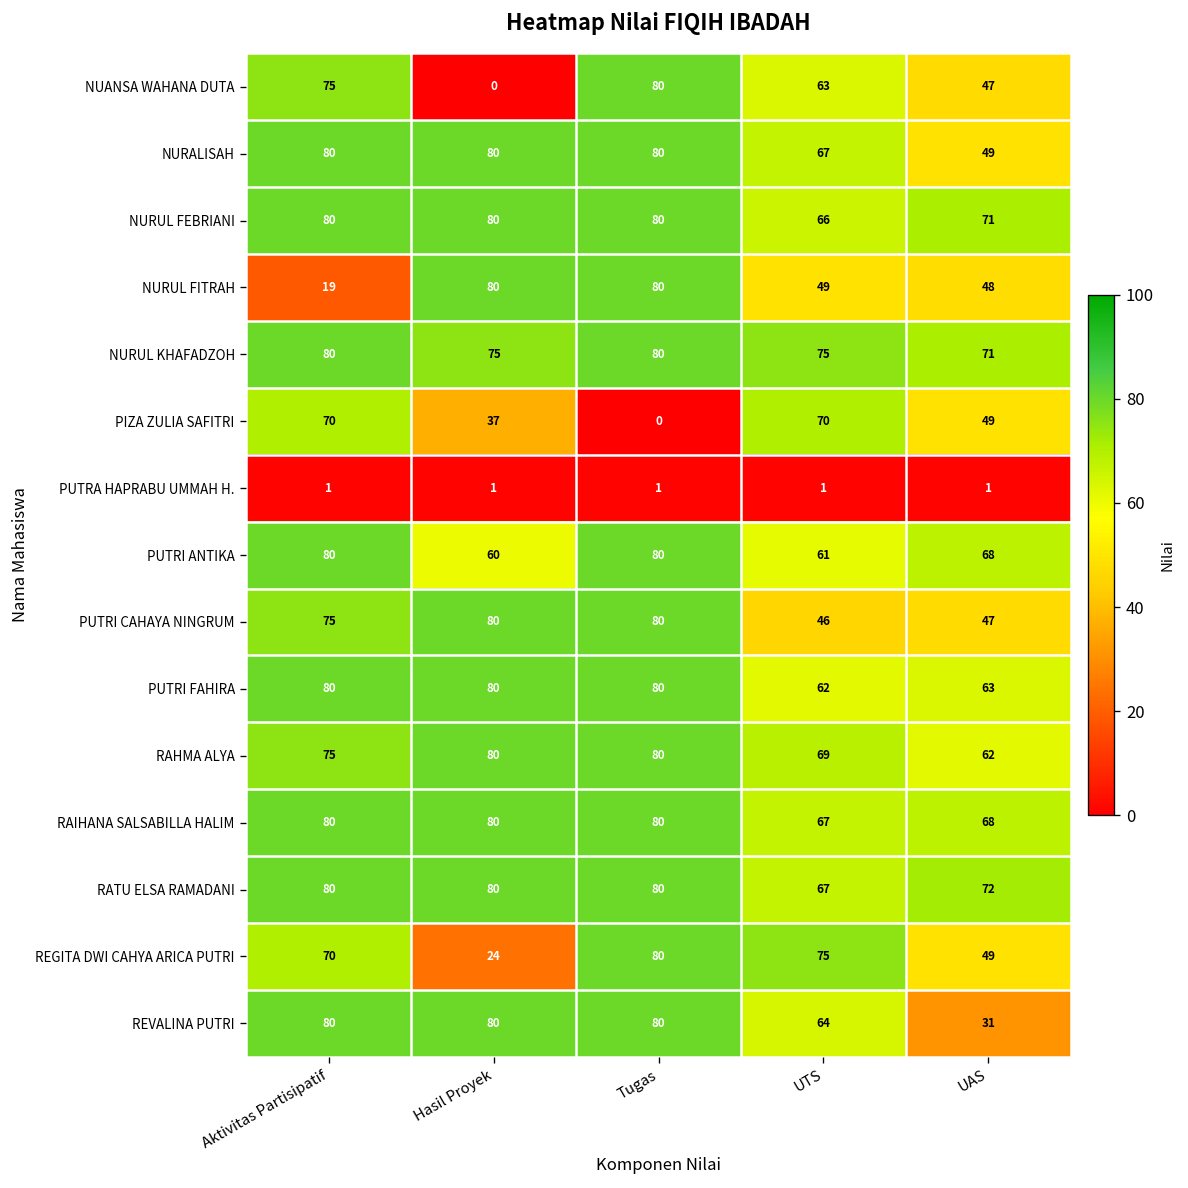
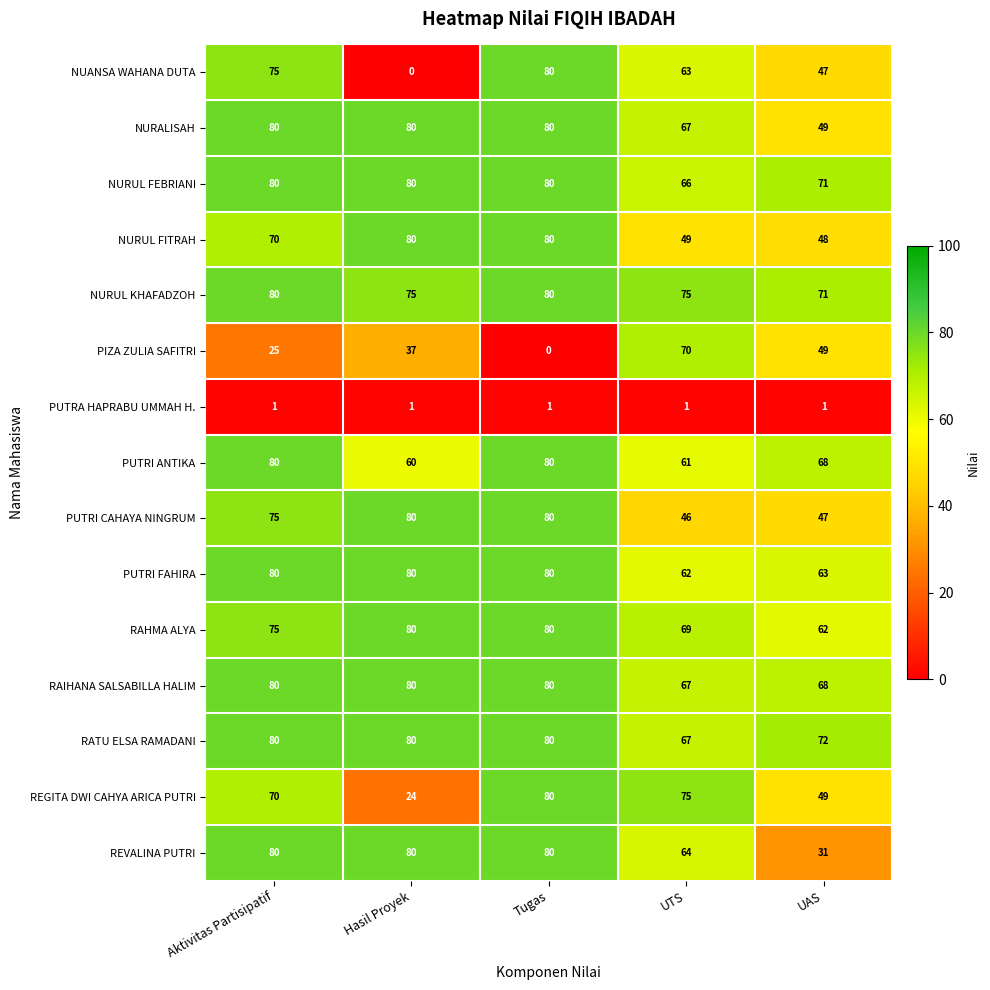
  {
    "NUANSA WAHANA DUTA": {
      "Aktivitas Partisipatif": 75,
      "Hasil Proyek": 0,
      "Tugas": 80,
      "UTS": 63,
      "UAS": 47
    },
    "NURALISAH": {
      "Aktivitas Partisipatif": 80,
      "Hasil Proyek": 80,
      "Tugas": 80,
      "UTS": 67,
      "UAS": 49
    },
    "NURUL FEBRIANI": {
      "Aktivitas Partisipatif": 80,
      "Hasil Proyek": 80,
      "Tugas": 80,
      "UTS": 66,
      "UAS": 71
    },
    "NURUL FITRAH": {
-     "Aktivitas Partisipatif": 19,
+     "Aktivitas Partisipatif": 70,
      "Hasil Proyek": 80,
      "Tugas": 80,
      "UTS": 49,
      "UAS": 48
    },
    "NURUL KHAFADZOH": {
      "Aktivitas Partisipatif": 80,
      "Hasil Proyek": 75,
      "Tugas": 80,
      "UTS": 75,
      "UAS": 71
    },
    "PIZA ZULIA SAFITRI": {
-     "Aktivitas Partisipatif": 70,
+     "Aktivitas Partisipatif": 25,
      "Hasil Proyek": 37,
      "Tugas": 0,
      "UTS": 70,
      "UAS": 49
    },
    "PUTRA HAPRABU UMMAH H.": {
      "Aktivitas Partisipatif": 1,
      "Hasil Proyek": 1,
      "Tugas": 1,
      "UTS": 1,
      "UAS": 1
    },
    "PUTRI ANTIKA": {
      "Aktivitas Partisipatif": 80,
      "Hasil Proyek": 60,
      "Tugas": 80,
      "UTS": 61,
      "UAS": 68
    },
    "PUTRI CAHAYA NINGRUM": {
      "Aktivitas Partisipatif": 75,
      "Hasil Proyek": 80,
      "Tugas": 80,
      "UTS": 46,
      "UAS": 47
    },
    "PUTRI FAHIRA": {
      "Aktivitas Partisipatif": 80,
      "Hasil Proyek": 80,
      "Tugas": 80,
      "UTS": 62,
      "UAS": 63
    },
    "RAHMA ALYA": {
      "Aktivitas Partisipatif": 75,
      "Hasil Proyek": 80,
      "Tugas": 80,
      "UTS": 69,
      "UAS": 62
    },
    "RAIHANA SALSABILLA HALIM": {
      "Aktivitas Partisipatif": 80,
      "Hasil Proyek": 80,
      "Tugas": 80,
      "UTS": 67,
      "UAS": 68
    },
    "RATU ELSA RAMADANI": {
      "Aktivitas Partisipatif": 80,
      "Hasil Proyek": 80,
      "Tugas": 80,
      "UTS": 67,
      "UAS": 72
    },
    "REGITA DWI CAHYA ARICA PUTRI": {
      "Aktivitas Partisipatif": 70,
      "Hasil Proyek": 24,
      "Tugas": 80,
      "UTS": 75,
      "UAS": 49
    },
    "REVALINA PUTRI": {
      "Aktivitas Partisipatif": 80,
      "Hasil Proyek": 80,
      "Tugas": 80,
      "UTS": 64,
      "UAS": 31
    }
  }
